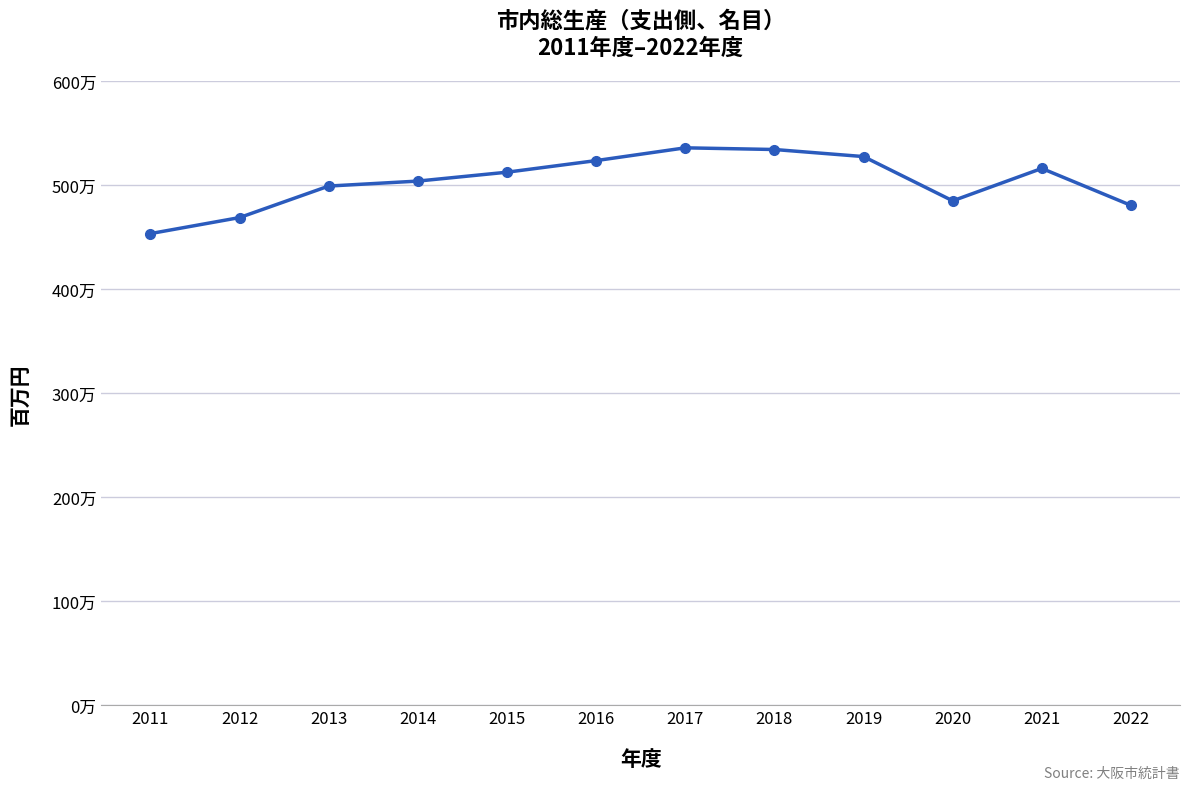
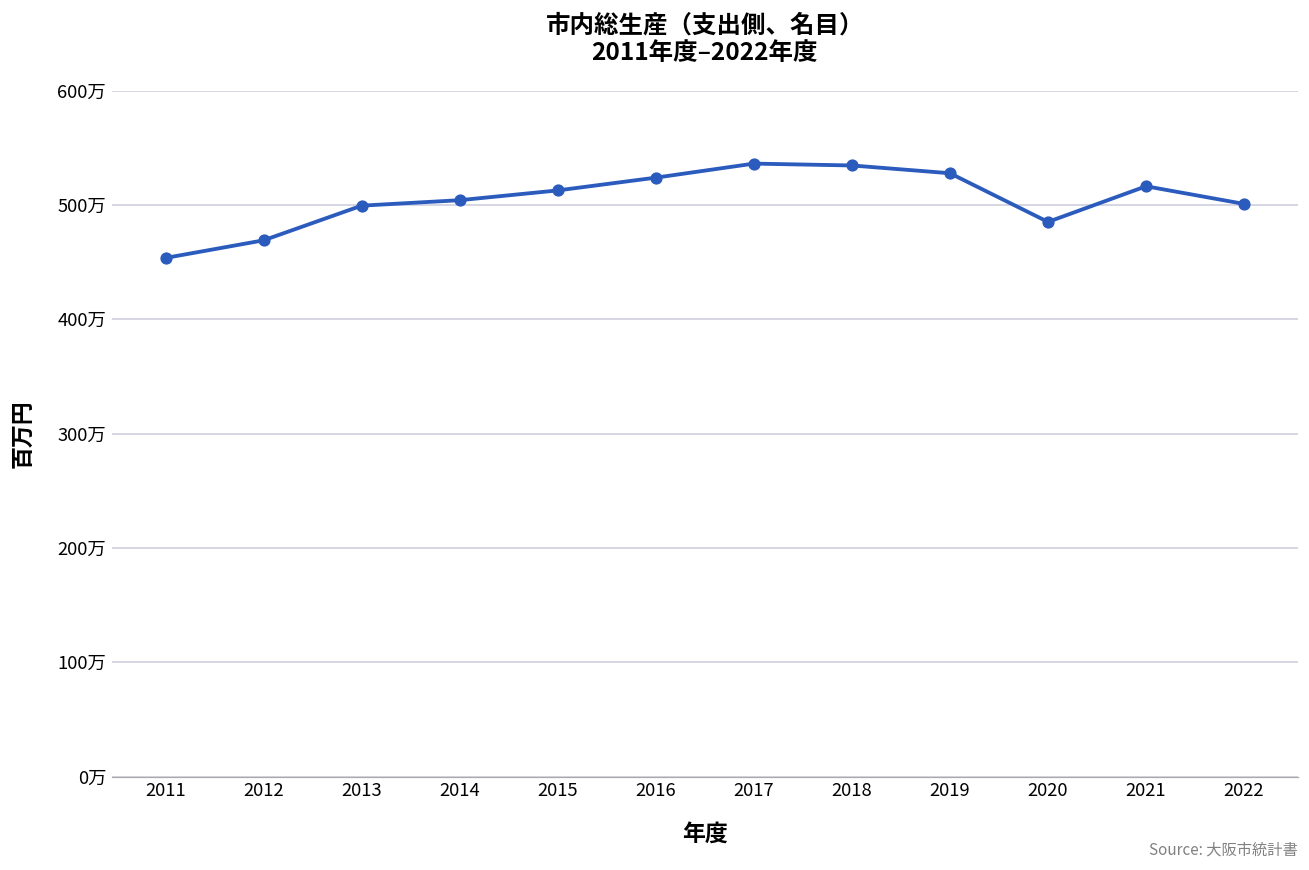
  {
    "2011": "454万",
    "2012": "469万",
    "2013": "499万",
    "2014": "504万",
    "2015": "513万",
    "2016": "524万",
    "2017": "536万",
    "2018": "535万",
    "2019": "528万",
    "2020": "485万",
    "2021": "516万",
-   "2022": "481万"
+   "2022": "501万"
  }
